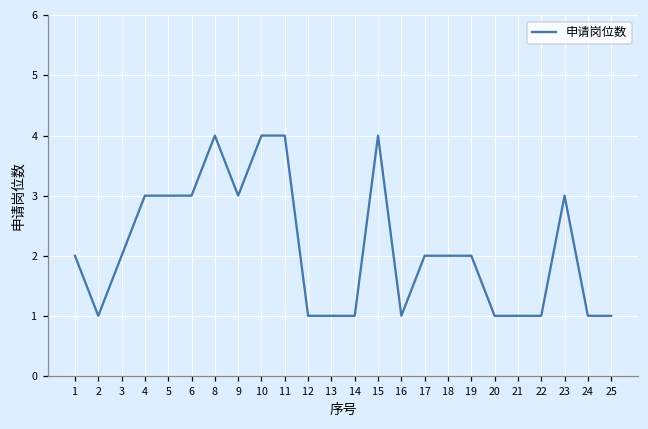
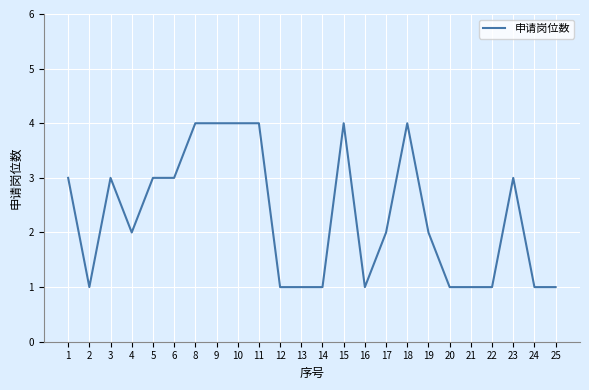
  {
-   "1": 2,
+   "1": 3,
    "2": 1,
-   "3": 2,
-   "4": 3,
+   "3": 3,
+   "4": 2,
    "5": 3,
    "6": 3,
    "8": 4,
-   "9": 3,
+   "9": 4,
    "10": 4,
    "11": 4,
    "12": 1,
    "13": 1,
    "14": 1,
    "15": 4,
    "16": 1,
    "17": 2,
-   "18": 2,
+   "18": 4,
    "19": 2,
    "20": 1,
    "21": 1,
    "22": 1,
    "23": 3,
    "24": 1,
    "25": 1
  }
